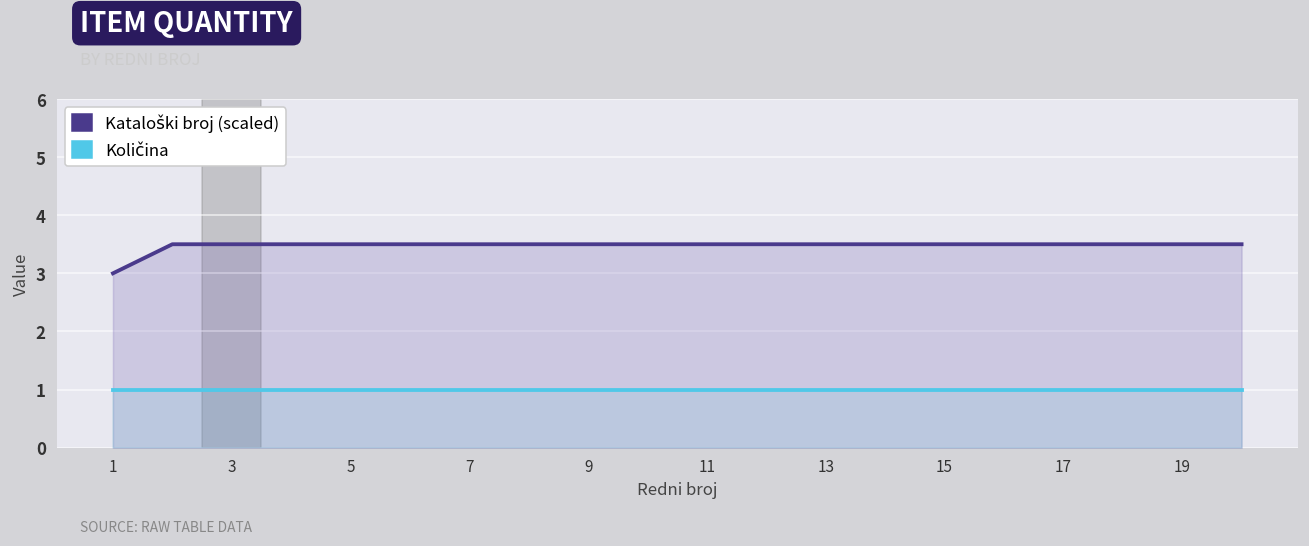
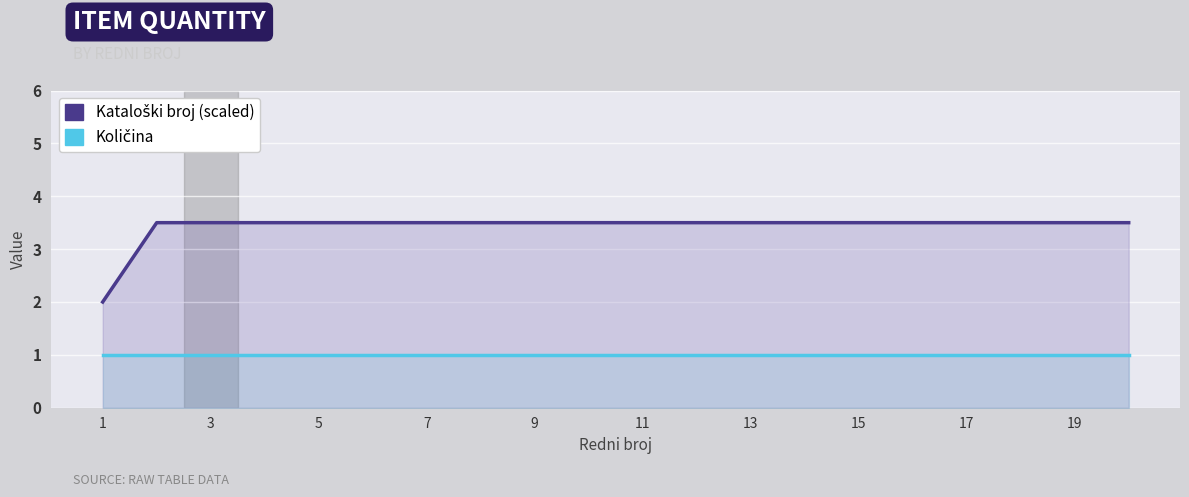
  {
    "Kataloški broj (scaled)": {
-     "1": 3,
+     "1": 2,
      "3": 3.5,
      "5": 3.5,
      "7": 3.5,
      "9": 3.5,
      "11": 3.5,
      "13": 3.5,
      "15": 3.5,
      "17": 3.5,
      "19": 3.5
    },
    "Količina": {
      "1": 1,
      "3": 1,
      "5": 1,
      "7": 1,
      "9": 1,
      "11": 1,
      "13": 1,
      "15": 1,
      "17": 1,
      "19": 1
    }
  }
